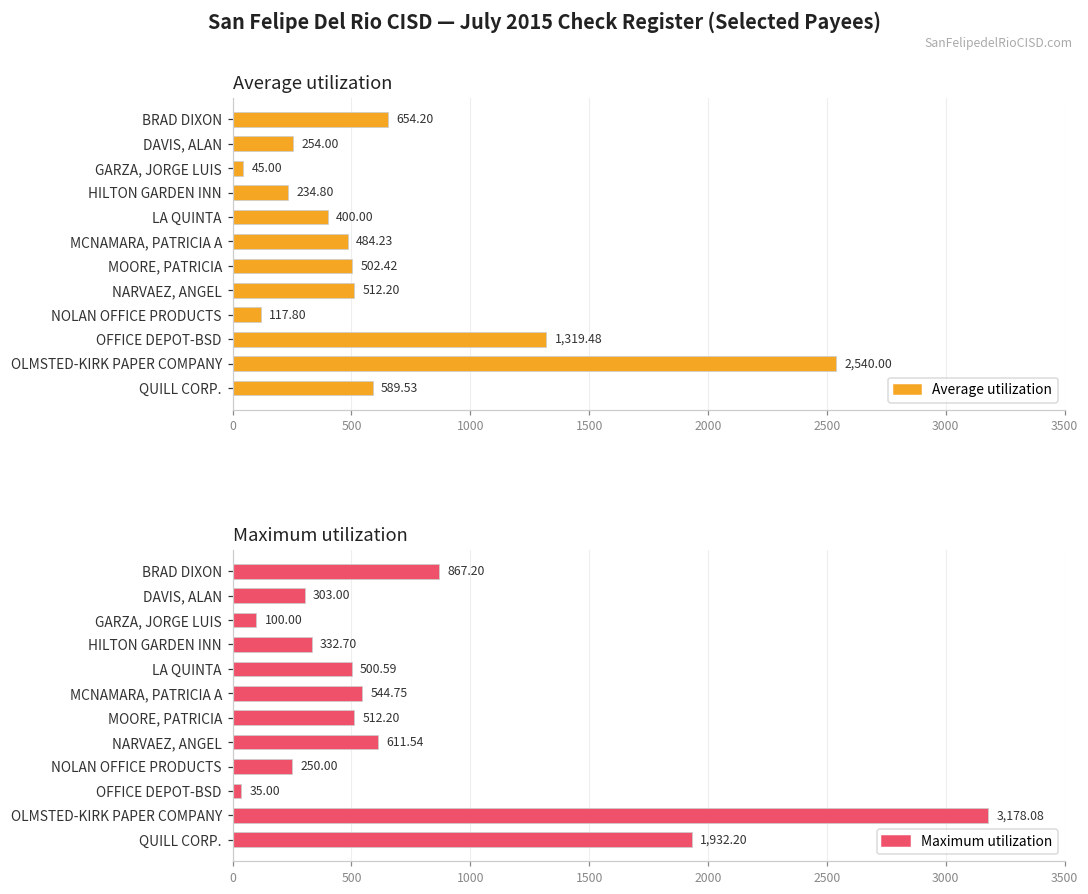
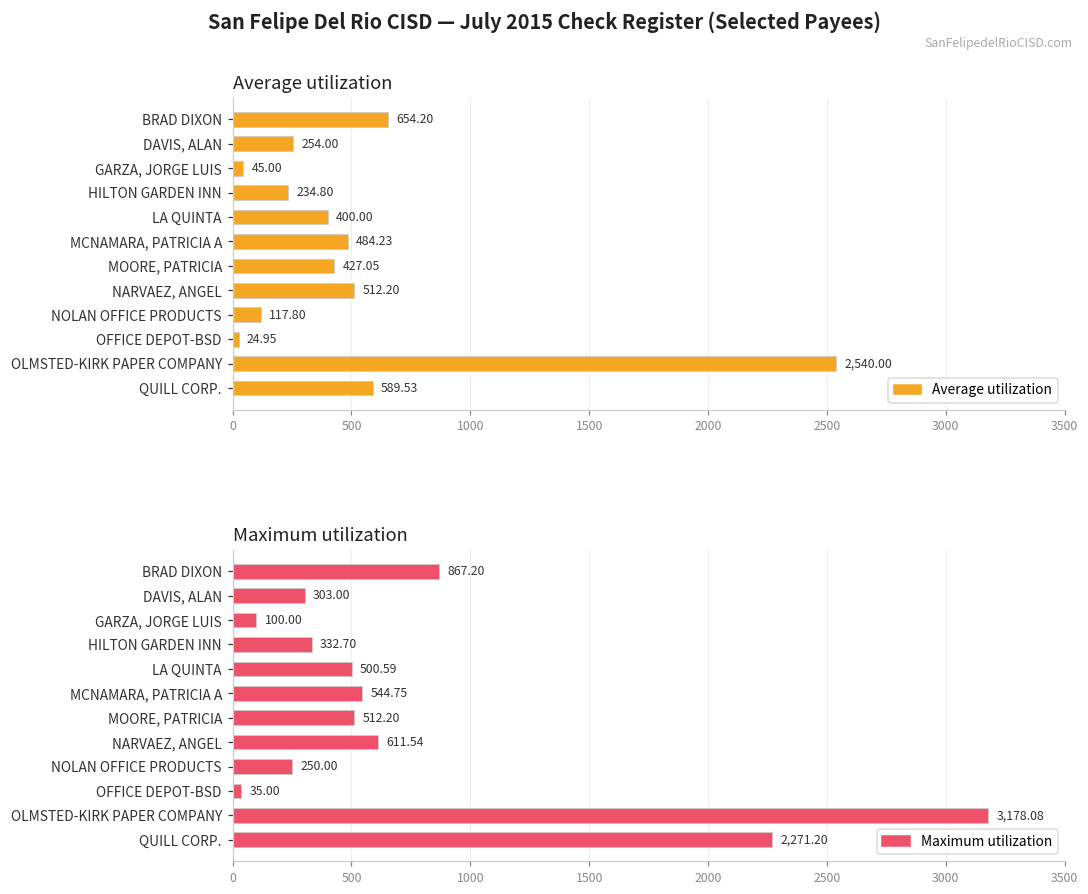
  {
    "Average utilization": {
      "BRAD DIXON": "654.20",
      "DAVIS, ALAN": "254.00",
      "GARZA, JORGE LUIS": "45.00",
      "HILTON GARDEN INN": "234.80",
      "LA QUINTA": "400.00",
      "MCNAMARA, PATRICIA A": "484.23",
-     "MOORE, PATRICIA": "502.42",
+     "MOORE, PATRICIA": "427.05",
      "NARVAEZ, ANGEL": "512.20",
      "NOLAN OFFICE PRODUCTS": "117.80",
-     "OFFICE DEPOT-BSD": "1,319.48",
+     "OFFICE DEPOT-BSD": "24.95",
      "OLMSTED-KIRK PAPER COMPANY": "2,540.00",
      "QUILL CORP.": "589.53"
    },
    "Maximum utilization": {
      "BRAD DIXON": "867.20",
      "DAVIS, ALAN": "303.00",
      "GARZA, JORGE LUIS": "100.00",
      "HILTON GARDEN INN": "332.70",
      "LA QUINTA": "500.59",
      "MCNAMARA, PATRICIA A": "544.75",
      "MOORE, PATRICIA": "512.20",
      "NARVAEZ, ANGEL": "611.54",
      "NOLAN OFFICE PRODUCTS": "250.00",
      "OFFICE DEPOT-BSD": "35.00",
      "OLMSTED-KIRK PAPER COMPANY": "3,178.08",
-     "QUILL CORP.": "1,932.20"
+     "QUILL CORP.": "2,271.20"
    }
  }
